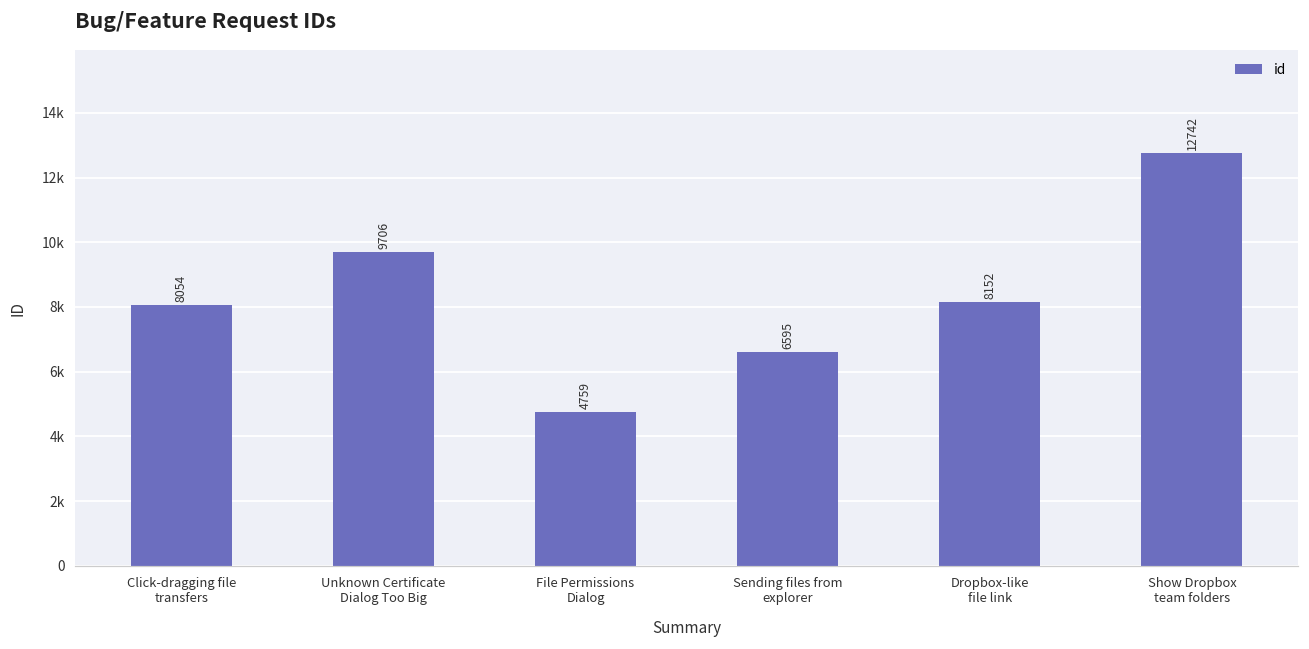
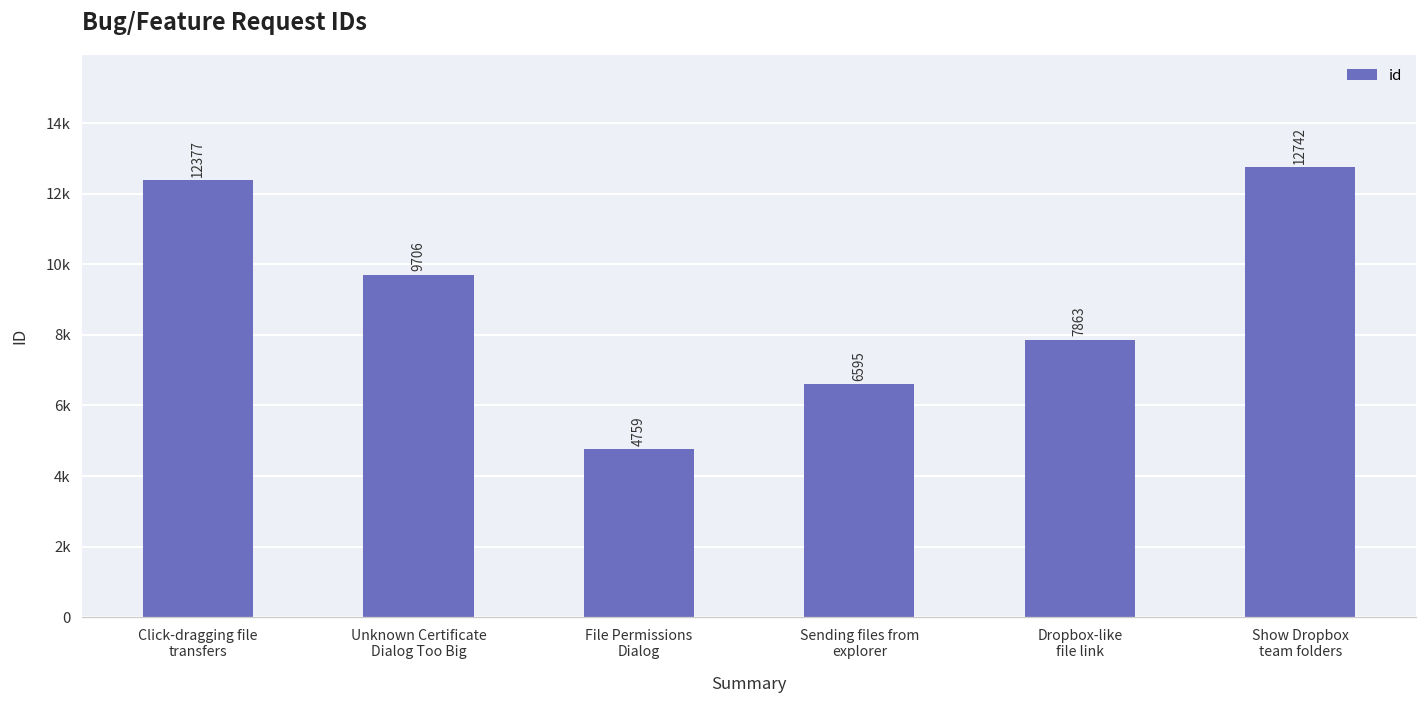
  {
-   "Click-dragging file transfers": 8054,
+   "Click-dragging file transfers": 12377,
    "Unknown Certificate Dialog Too Big": 9706,
    "File Permissions Dialog": 4759,
    "Sending files from explorer": 6595,
-   "Dropbox-like file link": 8152,
+   "Dropbox-like file link": 7863,
    "Show Dropbox team folders": 12742
  }
